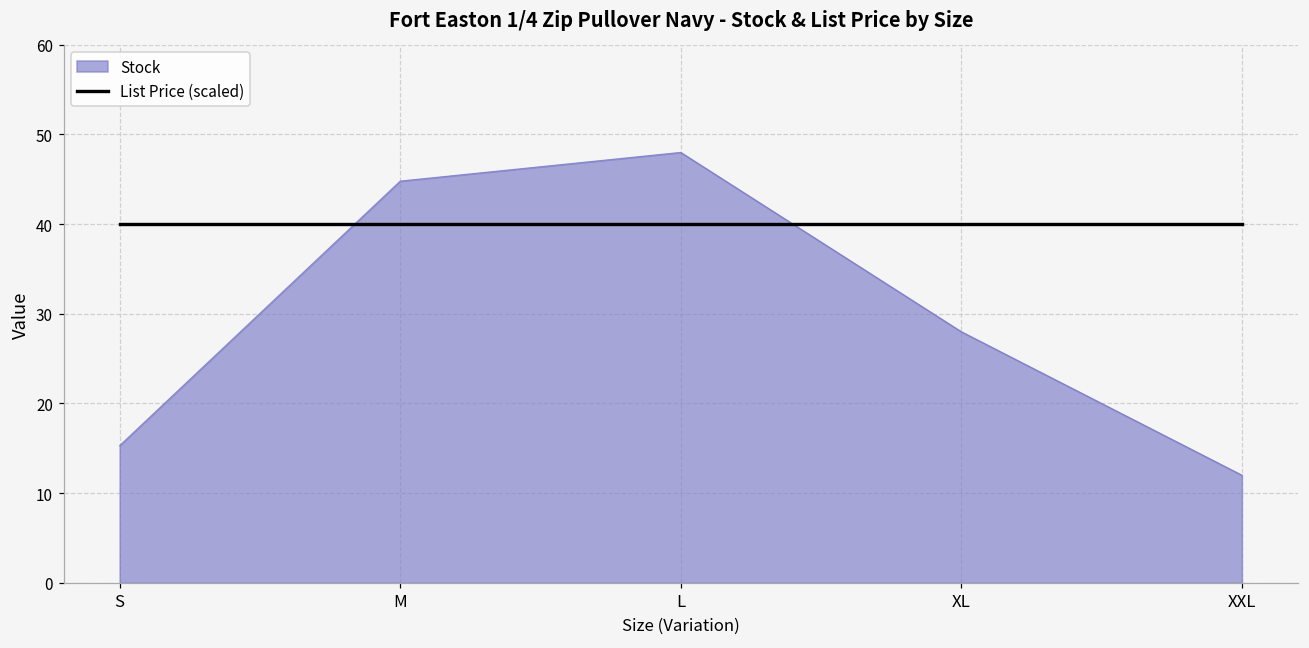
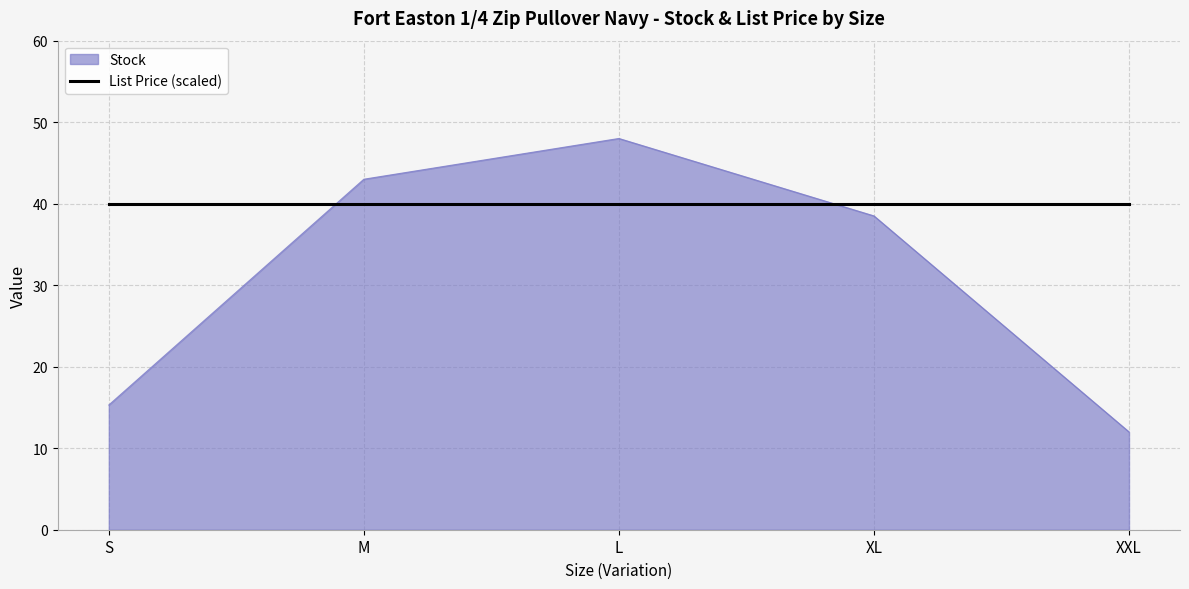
  {
    "Stock": {
      "S": 15,
-     "M": 45,
+     "M": 43,
      "L": 48,
-     "XL": 28,
+     "XL": 39,
      "XXL": 12
    },
    "List Price (scaled)": {
      "S": 40,
      "M": 40,
      "L": 40,
      "XL": 40,
      "XXL": 40
    }
  }
